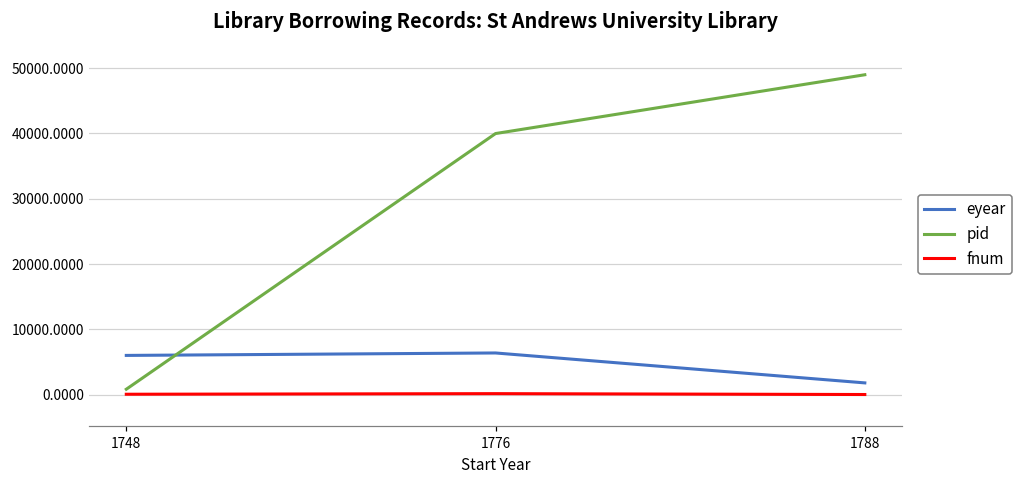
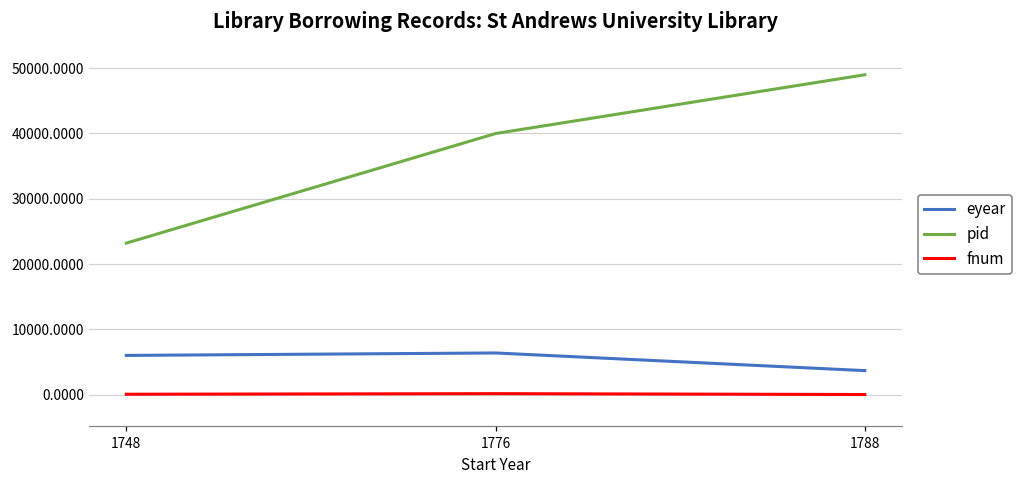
  {
    "eyear": {
      "1748": 6000,
      "1776": 6000,
-     "1788": 2000
+     "1788": 4000
    },
    "pid": {
-     "1748": 1000,
+     "1748": 23000,
      "1776": 40000,
      "1788": 49000
    },
    "fnum": {
      "1748": 0,
      "1776": 0,
      "1788": 0
    }
  }
